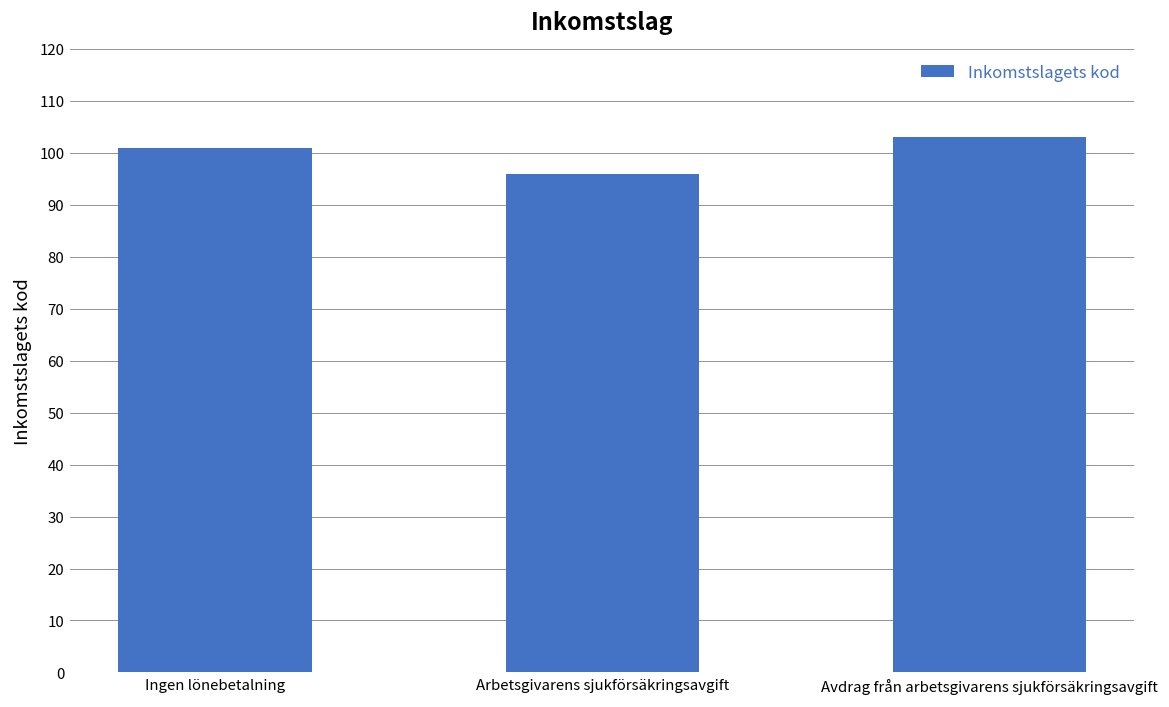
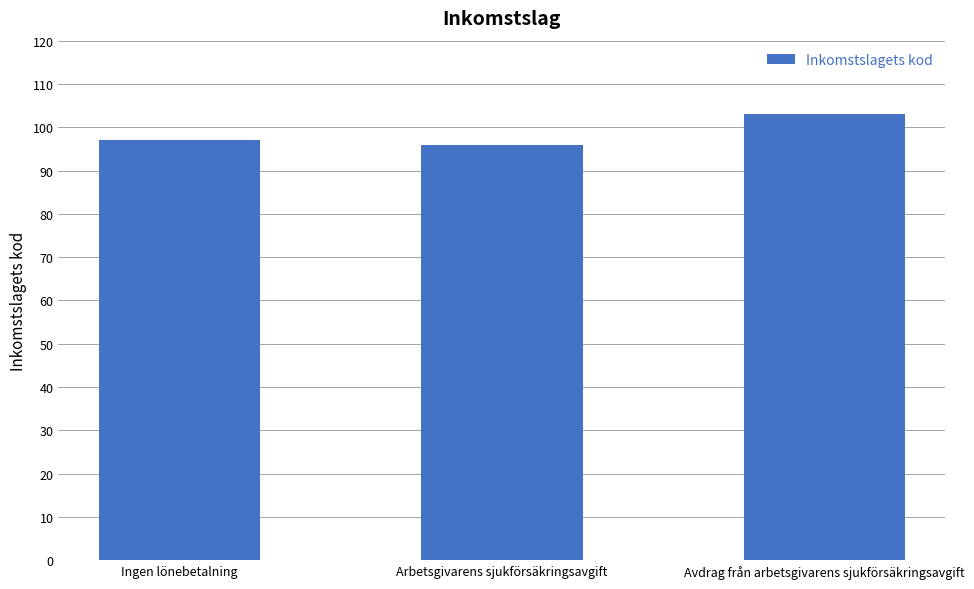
  {
-   "Ingen lönebetalning": 101,
+   "Ingen lönebetalning": 97,
    "Arbetsgivarens sjukförsäkringsavgift": 96,
    "Avdrag från arbetsgivarens sjukförsäkringsavgift": 103
  }
